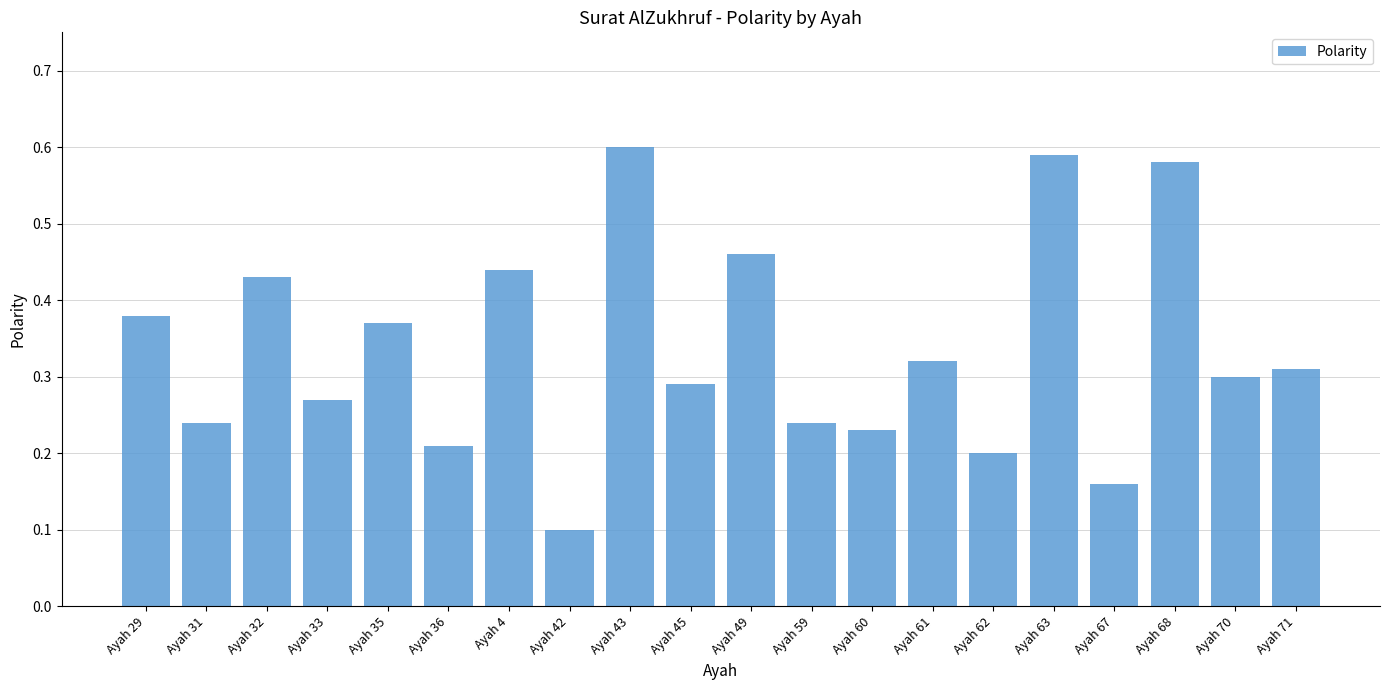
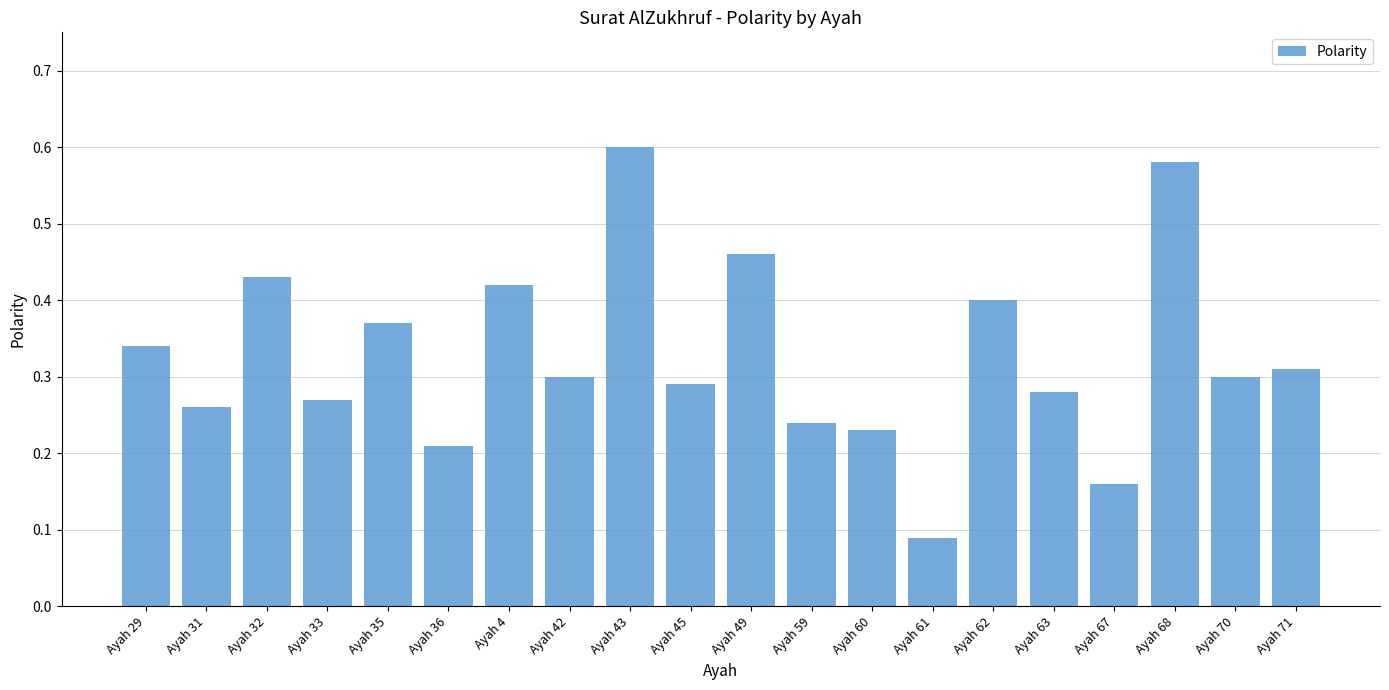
  {
-   "Ayah 29": 0.38,
-   "Ayah 31": 0.24,
+   "Ayah 29": 0.34,
+   "Ayah 31": 0.26,
    "Ayah 32": 0.43,
    "Ayah 33": 0.27,
    "Ayah 35": 0.37,
    "Ayah 36": 0.21,
-   "Ayah 4": 0.44,
-   "Ayah 42": 0.1,
+   "Ayah 4": 0.42,
+   "Ayah 42": 0.3,
    "Ayah 43": 0.60,
    "Ayah 45": 0.29,
    "Ayah 49": 0.46,
    "Ayah 59": 0.24,
    "Ayah 60": 0.23,
-   "Ayah 61": 0.32,
-   "Ayah 62": 0.2,
-   "Ayah 63": 0.59,
+   "Ayah 61": 0.09,
+   "Ayah 62": 0.4,
+   "Ayah 63": 0.28,
    "Ayah 67": 0.16,
    "Ayah 68": 0.58,
    "Ayah 70": 0.30,
    "Ayah 71": 0.31
  }
